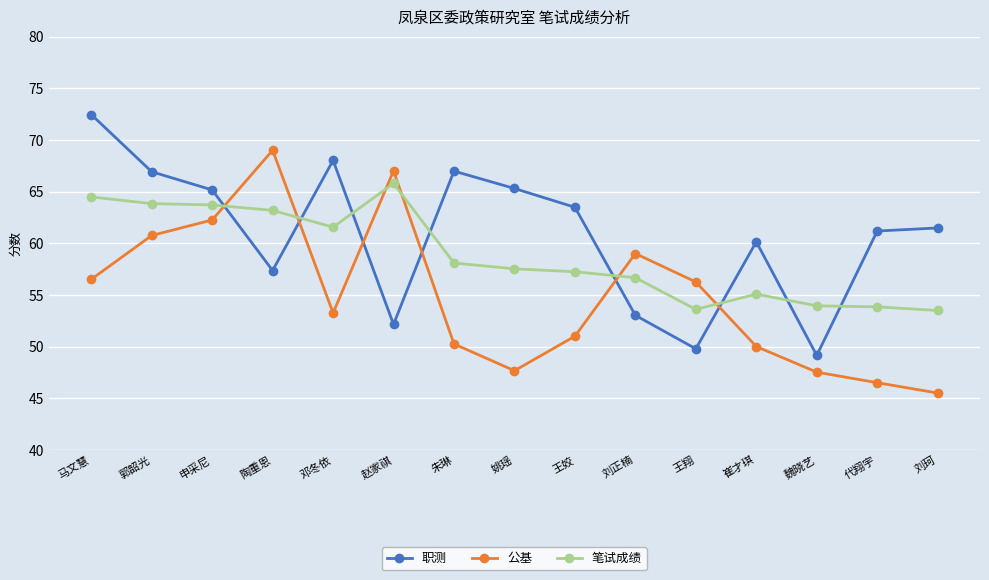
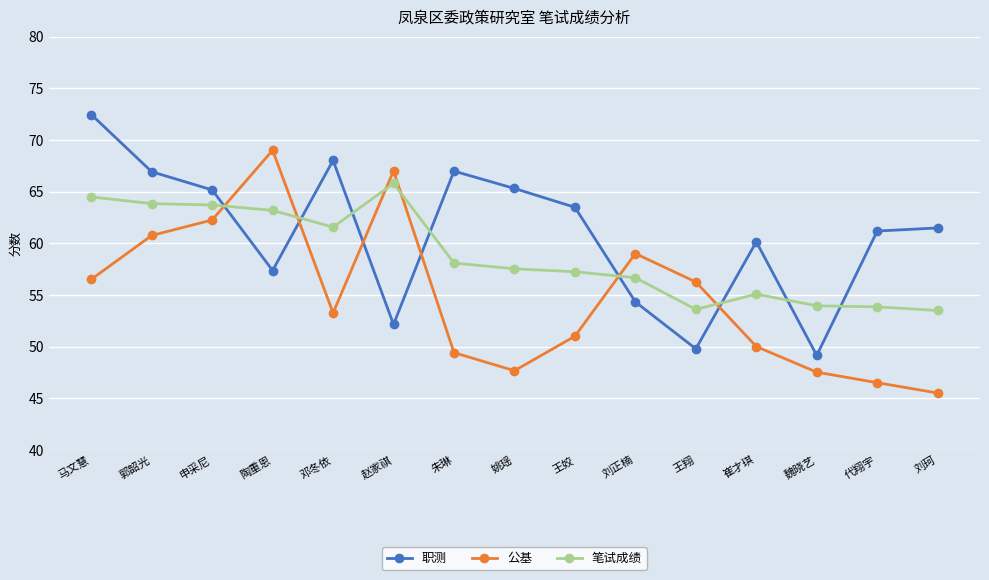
  {
    "职测": {
      "马文慧": 72.5,
      "郭韶光": 66.9,
      "申采尼": 65.2,
      "陶重恩": 57.4,
      "邓冬依": 68.0,
      "赵家祺": 52.1,
      "朱琳": 67.0,
      "姚瑶": 65.3,
      "王姣": 63.5,
-     "刘正楠": 53.0,
+     "刘正楠": 54.3,
      "王翔": 49.8,
      "崔才琪": 60.1,
      "魏晓艺": 49.1,
      "代翔宇": 61.2,
      "刘珂": 61.5
    },
    "公基": {
      "马文慧": 56.5,
      "郭韶光": 60.8,
      "申采尼": 62.3,
      "陶重恩": 69.0,
      "邓冬依": 53.3,
      "赵家祺": 67.0,
-     "朱琳": 50.3,
+     "朱琳": 49.4,
      "姚瑶": 47.7,
      "王姣": 51.0,
      "刘正楠": 59.0,
      "王翔": 56.3,
      "崔才琪": 50.0,
      "魏晓艺": 47.5,
      "代翔宇": 46.5,
      "刘珂": 45.5
    },
    "笔试成绩": {
      "马文慧": 64.5,
      "郭韶光": 63.8,
      "申采尼": 63.7,
      "陶重恩": 63.2,
      "邓冬依": 61.6,
      "赵家祺": 65.8,
      "朱琳": 58.1,
      "姚瑶": 57.5,
      "王姣": 57.2,
      "刘正楠": 56.7,
      "王翔": 53.6,
      "崔才琪": 55.1,
      "魏晓艺": 53.9,
      "代翔宇": 53.8,
      "刘珂": 53.5
    }
  }
